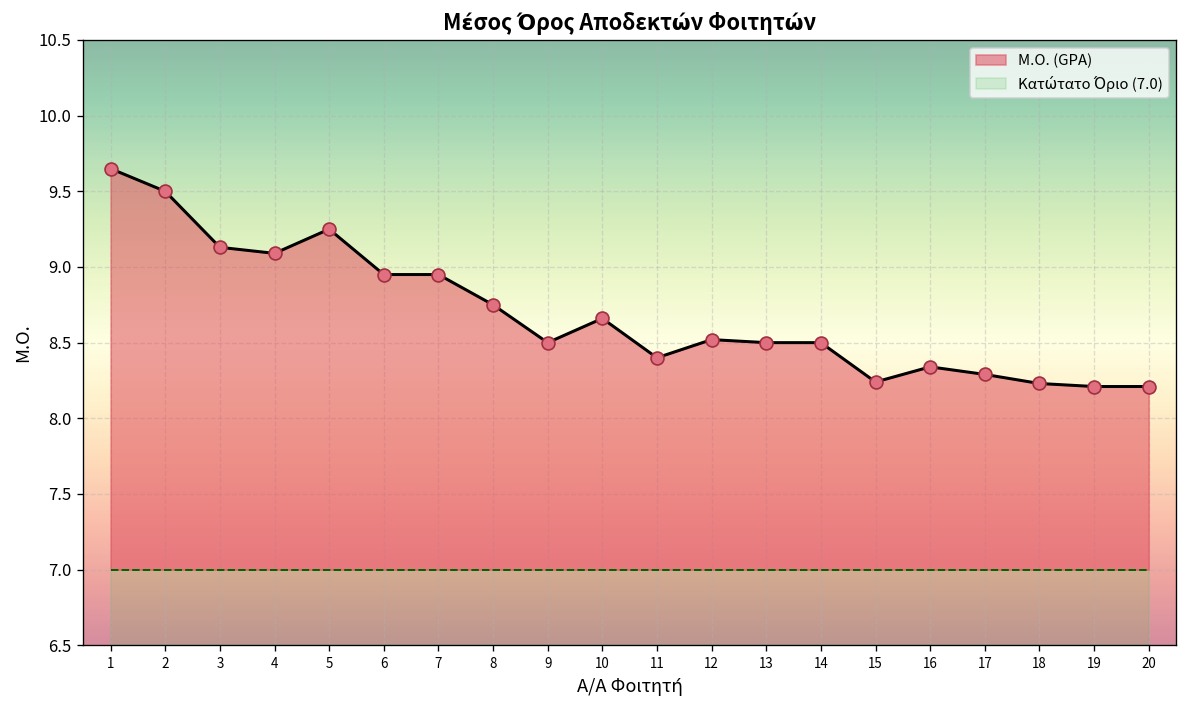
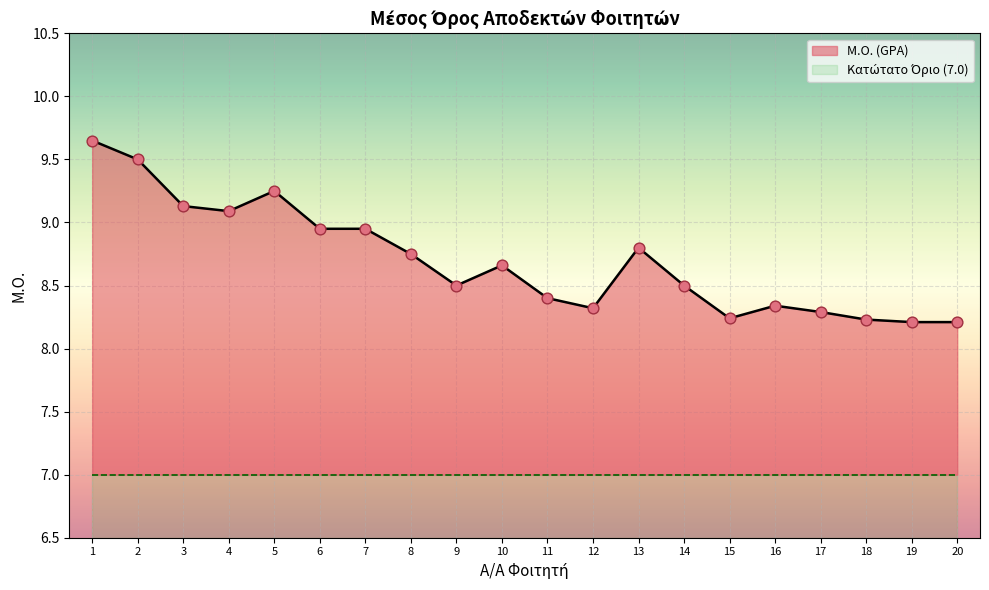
  {
    "Μ.Ο. (GPA)": {
      "1": 9.65,
      "2": 9.50,
      "3": 9.13,
      "4": 9.09,
      "5": 9.25,
      "6": 8.95,
      "7": 8.95,
      "8": 8.75,
      "9": 8.50,
      "10": 8.66,
      "11": 8.40,
-     "12": 8.52,
-     "13": 8.5,
+     "12": 8.32,
+     "13": 8.8,
      "14": 8.50,
      "15": 8.24,
      "16": 8.34,
      "17": 8.29,
      "18": 8.23,
      "19": 8.21,
      "20": 8.21
    },
    "Κατώτατο Όριο (7.0)": {
      "1": 7.00,
      "2": 7.00,
      "3": 7.00,
      "4": 7.00,
      "5": 7.00,
      "6": 7.00,
      "7": 7.00,
      "8": 7.00,
      "9": 7.00,
      "10": 7.00,
      "11": 7.00,
      "12": 7.00,
      "13": 7.00,
      "14": 7.00,
      "15": 7.00,
      "16": 7.00,
      "17": 7.00,
      "18": 7.00,
      "19": 7.00,
      "20": 7.00
    }
  }
